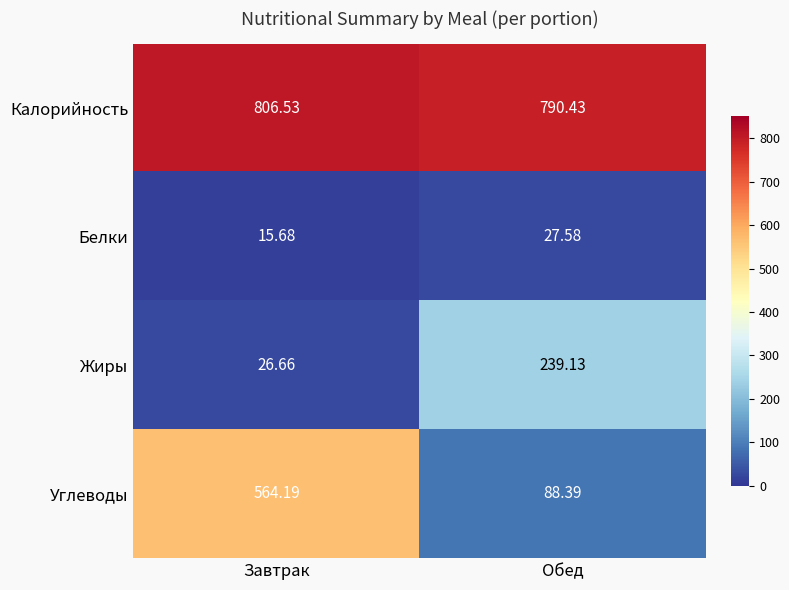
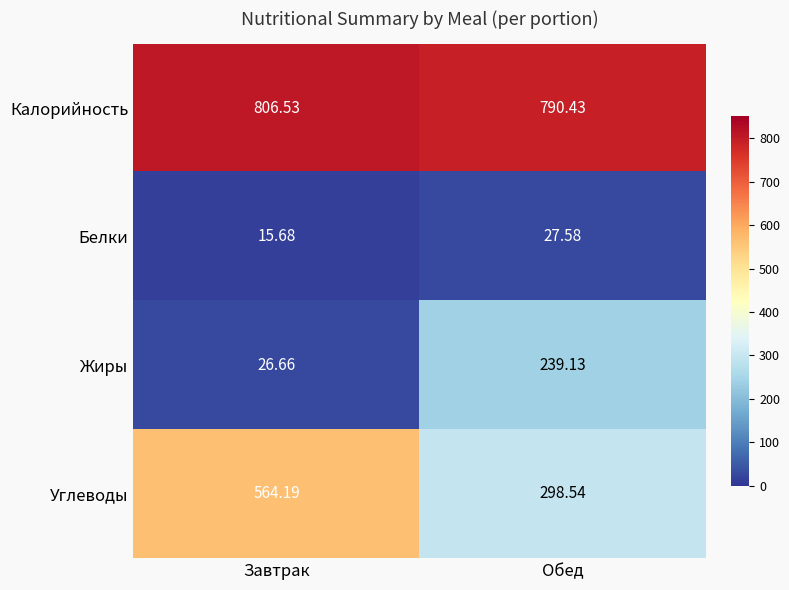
  {
    "Калорийность": {
      "Завтрак": 806.53,
      "Обед": 790.43
    },
    "Белки": {
      "Завтрак": 15.68,
      "Обед": 27.58
    },
    "Жиры": {
      "Завтрак": 26.66,
      "Обед": 239.13
    },
    "Углеводы": {
      "Завтрак": 564.19,
-     "Обед": 88.39
+     "Обед": 298.54
    }
  }
